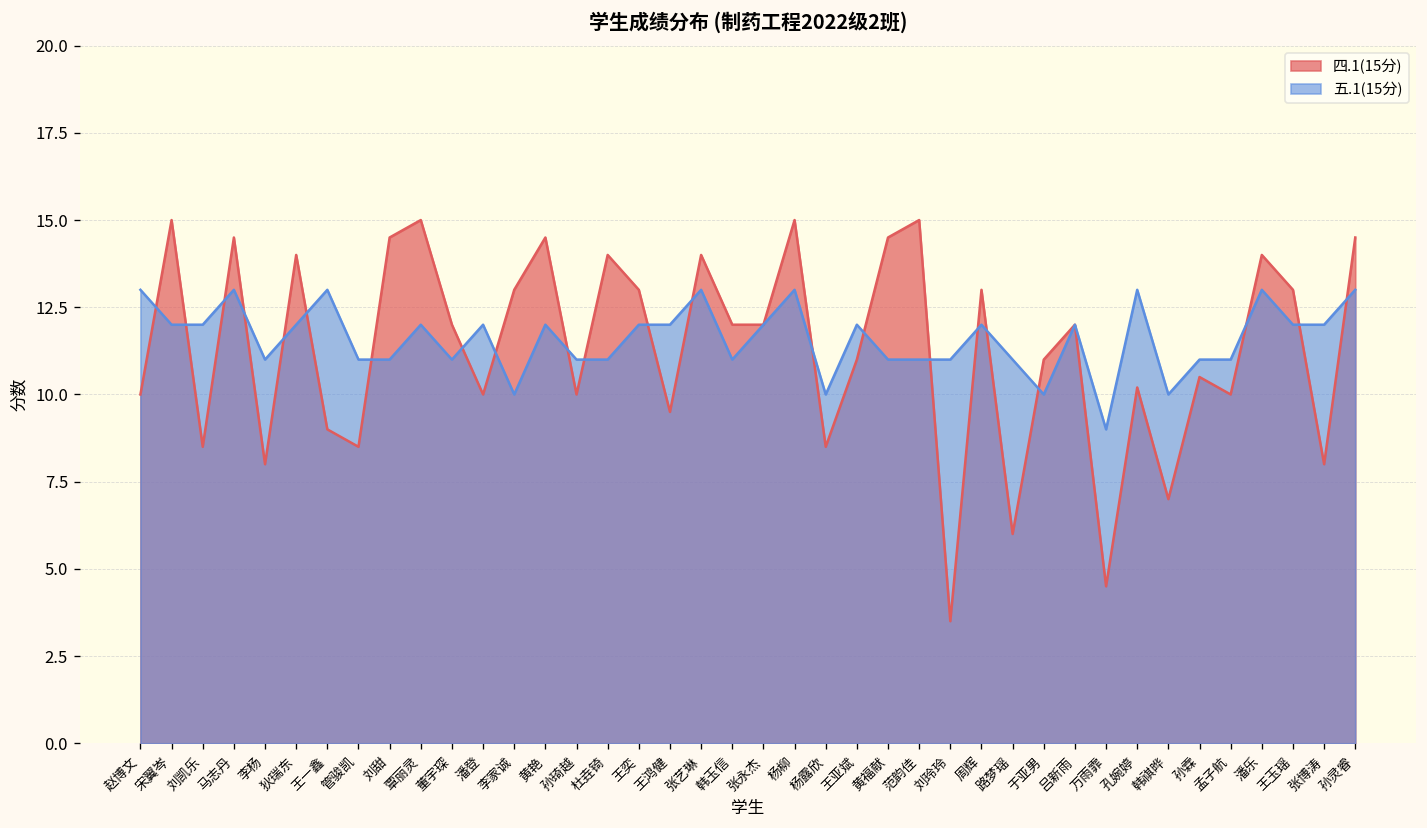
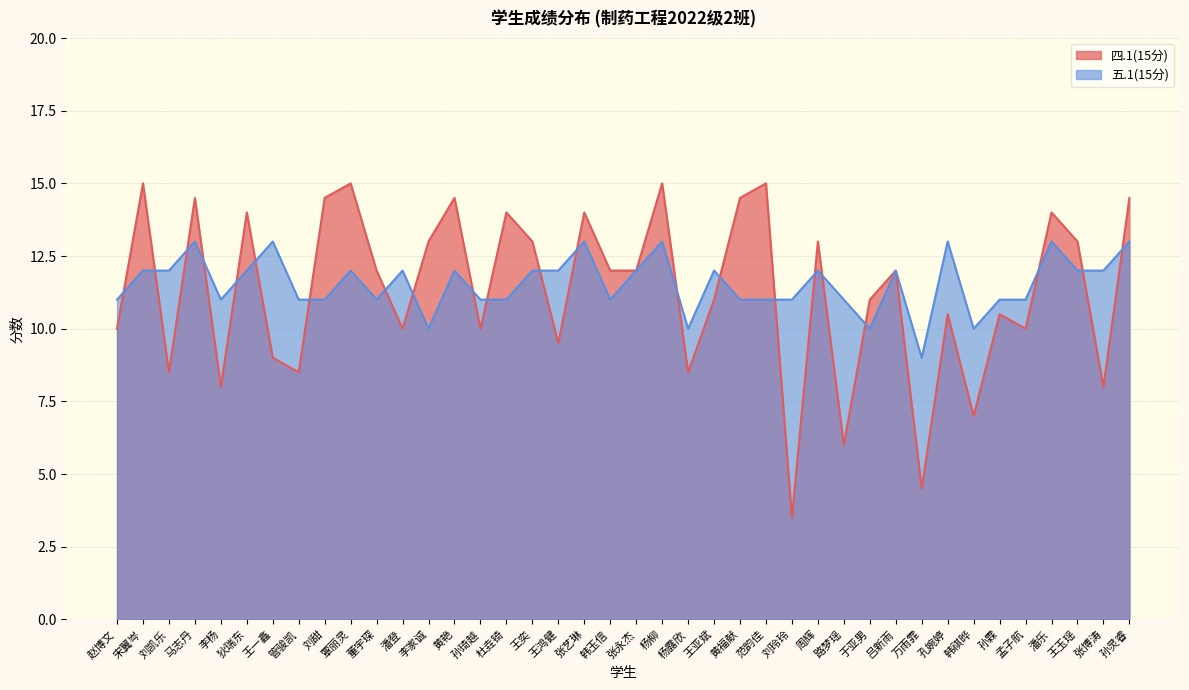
  {
    "四.1(15分)": {
      "赵博文": 10.0,
      "宋翼岑": 15.0,
      "刘凯乐": 8.5,
      "马志丹": 14.5,
      "李杨": 8.0,
      "狄瑞东": 14.0,
      "王一鑫": 9.0,
      "管骏凯": 8.5,
      "刘甜": 14.5,
      "覃丽灵": 15.0,
      "董宇琛": 12.0,
      "潘登": 10.0,
      "李家诚": 13.0,
      "黄艳": 14.5,
      "孙琦越": 10.0,
      "杜垚锜": 14.0,
      "王奕": 13.0,
      "王鸿健": 9.5,
      "张艺琳": 14.0,
      "韩玉信": 12.0,
      "杨柳": 15.0,
      "杨露欣": 8.5,
      "王亚斌": 11.0,
      "黄福献": 14.5,
      "范韵佳": 15.0,
      "刘玲玲": 3.5,
      "周辉": 13.0,
      "路梦瑶": 6.0,
      "于亚男": 11.0,
      "万雨霏": 4.5,
-     "孔婉婷": 10.2,
+     "孔婉婷": 10.5,
      "韩祺晔": 7.0,
      "孙霖": 10.5,
      "孟子航": 10.0,
      "潘乐": 14.0,
      "王玉瑶": 13.0,
      "张博涛": 8.0,
      "孙灵睿": 14.5
    },
    "五.1(15分)": {
-     "赵博文": 13,
+     "赵博文": 11,
      "宋翼岑": 12,
      "刘凯乐": 12,
      "马志丹": 13,
      "李杨": 11,
      "狄瑞东": 12,
      "王一鑫": 13,
      "管骏凯": 11,
      "刘甜": 11,
      "覃丽灵": 12,
      "董宇琛": 11,
      "潘登": 12,
      "李家诚": 10,
      "黄艳": 12,
      "孙琦越": 11,
      "杜垚锜": 11,
      "王奕": 12,
      "王鸿健": 12,
      "张艺琳": 13,
      "韩玉信": 11,
      "杨柳": 13,
      "杨露欣": 10,
      "王亚斌": 12,
      "黄福献": 11,
      "范韵佳": 11,
      "刘玲玲": 11,
      "周辉": 12,
      "路梦瑶": 11,
      "于亚男": 10,
      "万雨霏": 9,
      "孔婉婷": 13,
      "韩祺晔": 10,
      "孙霖": 11,
      "孟子航": 11,
      "潘乐": 13,
      "王玉瑶": 12,
      "张博涛": 12,
      "孙灵睿": 13
    }
  }
